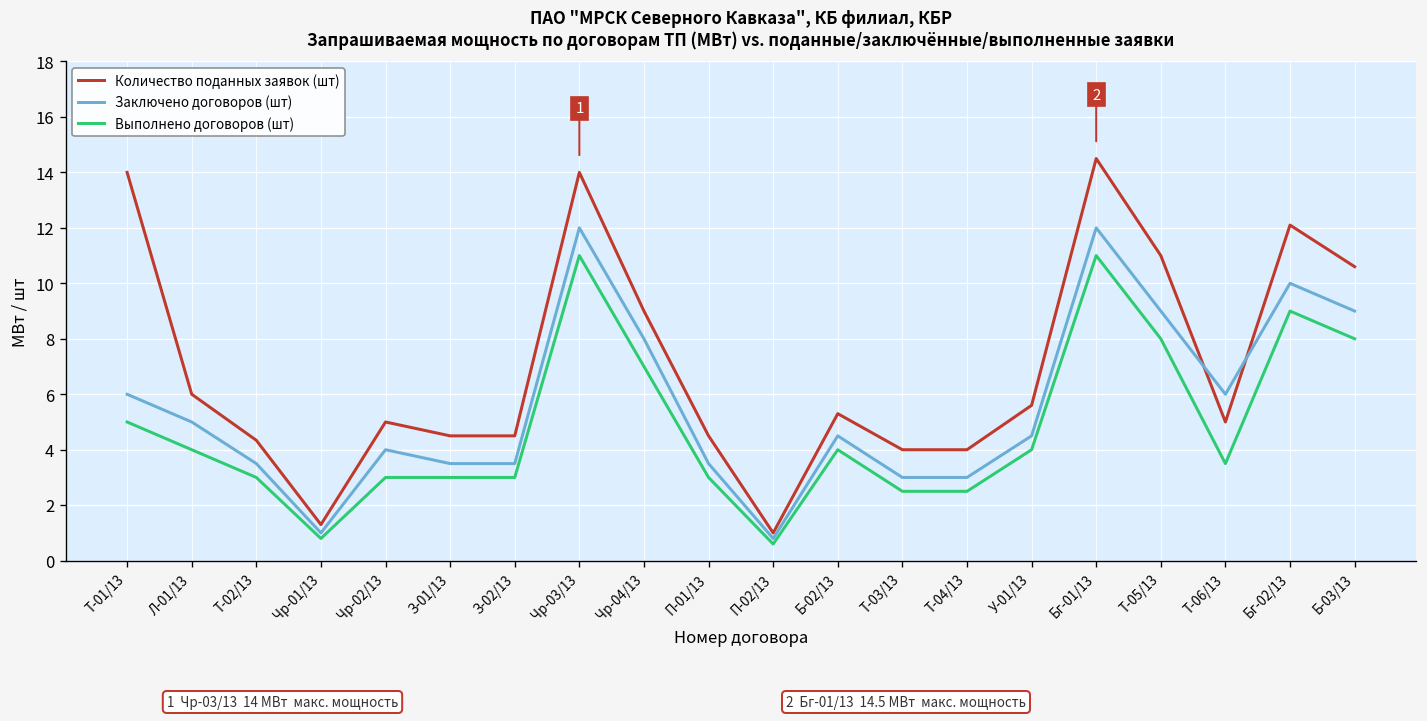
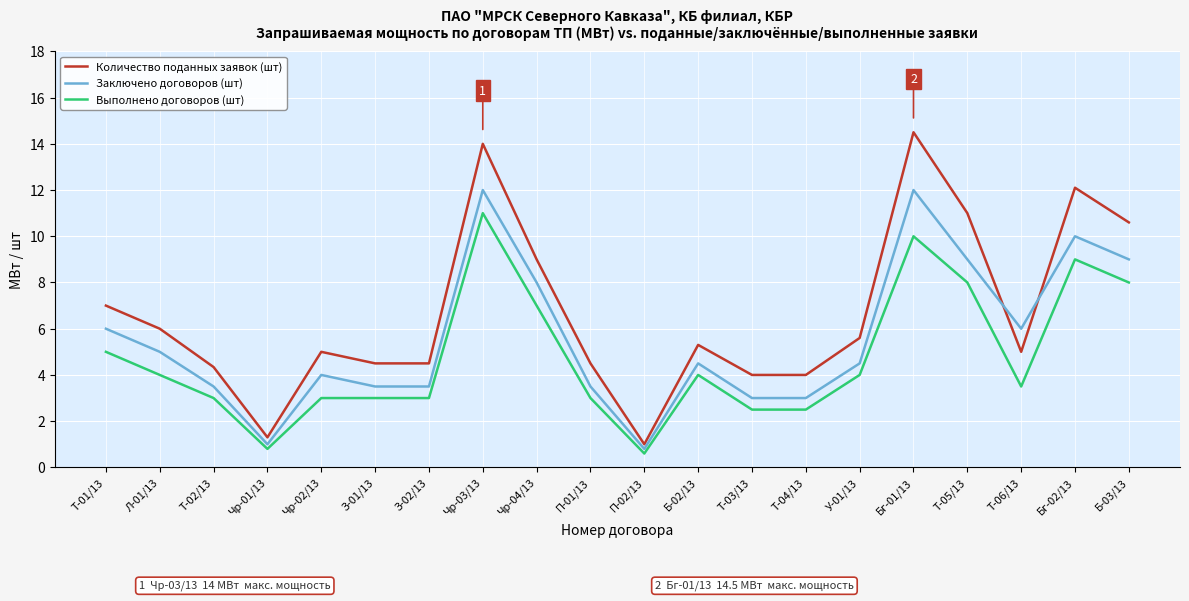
  {
    "Количество поданных заявок (шт)": {
-     "Т-01/13": 14,
+     "Т-01/13": 7,
      "Л-01/13": 6,
      "Т-02/13": 4.3,
      "Чр-01/13": 1.3,
      "Чр-02/13": 5,
      "З-01/13": 4.5,
      "З-02/13": 4.5,
      "Чр-03/13": 14,
      "Чр-04/13": 9,
      "П-01/13": 4.5,
      "П-02/13": 1,
      "Б-02/13": 5.3,
      "Т-03/13": 4,
      "Т-04/13": 4,
      "У-01/13": 5.6,
      "Бг-01/13": 14.5,
      "Т-05/13": 11,
      "Т-06/13": 5,
      "Бг-02/13": 12,
      "Б-03/13": 10.6
    },
    "Заключено договоров (шт)": {
      "Т-01/13": 6,
      "Л-01/13": 5,
      "Т-02/13": 3.5,
      "Чр-01/13": 1,
      "Чр-02/13": 4,
      "З-01/13": 3.5,
      "З-02/13": 3.5,
      "Чр-03/13": 12,
      "Чр-04/13": 8,
      "П-01/13": 3.5,
      "П-02/13": 0.8,
      "Б-02/13": 4.5,
      "Т-03/13": 3,
      "Т-04/13": 3,
      "У-01/13": 4.5,
      "Бг-01/13": 12,
      "Т-05/13": 9,
      "Т-06/13": 6,
      "Бг-02/13": 10,
      "Б-03/13": 9
    },
    "Выполнено договоров (шт)": {
      "Т-01/13": 5,
      "Л-01/13": 4,
      "Т-02/13": 3,
      "Чр-01/13": 0.8,
      "Чр-02/13": 3,
      "З-01/13": 3,
      "З-02/13": 3,
      "Чр-03/13": 11,
      "Чр-04/13": 7,
      "П-01/13": 3,
      "П-02/13": 0.6,
      "Б-02/13": 4,
      "Т-03/13": 2.5,
      "Т-04/13": 2.5,
      "У-01/13": 4,
-     "Бг-01/13": 11,
+     "Бг-01/13": 10,
      "Т-05/13": 8,
      "Т-06/13": 3.5,
      "Бг-02/13": 9,
      "Б-03/13": 8
    }
  }
